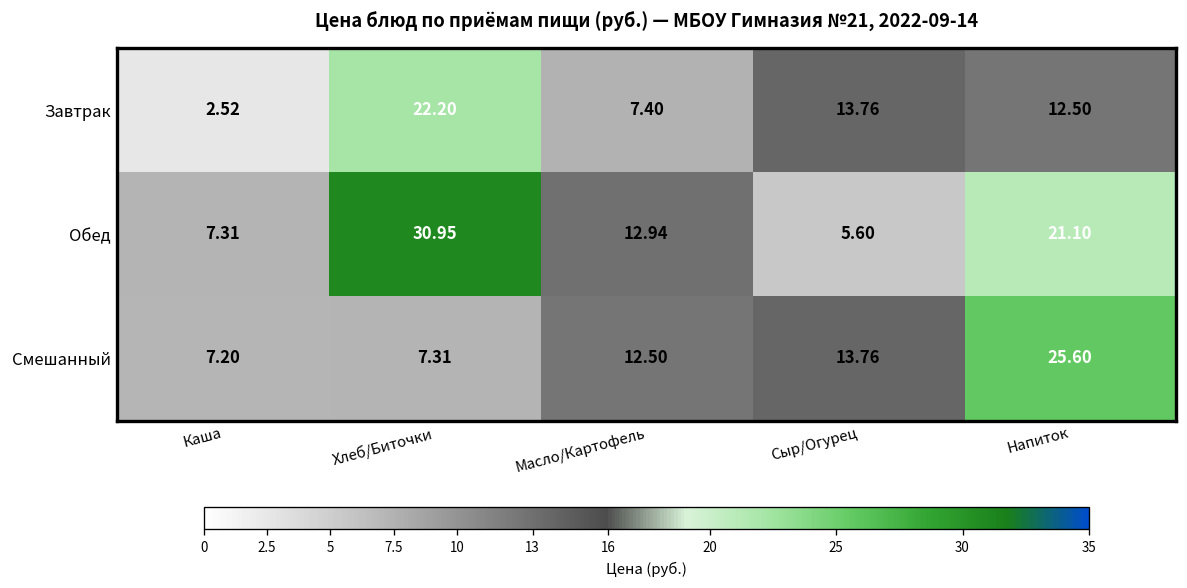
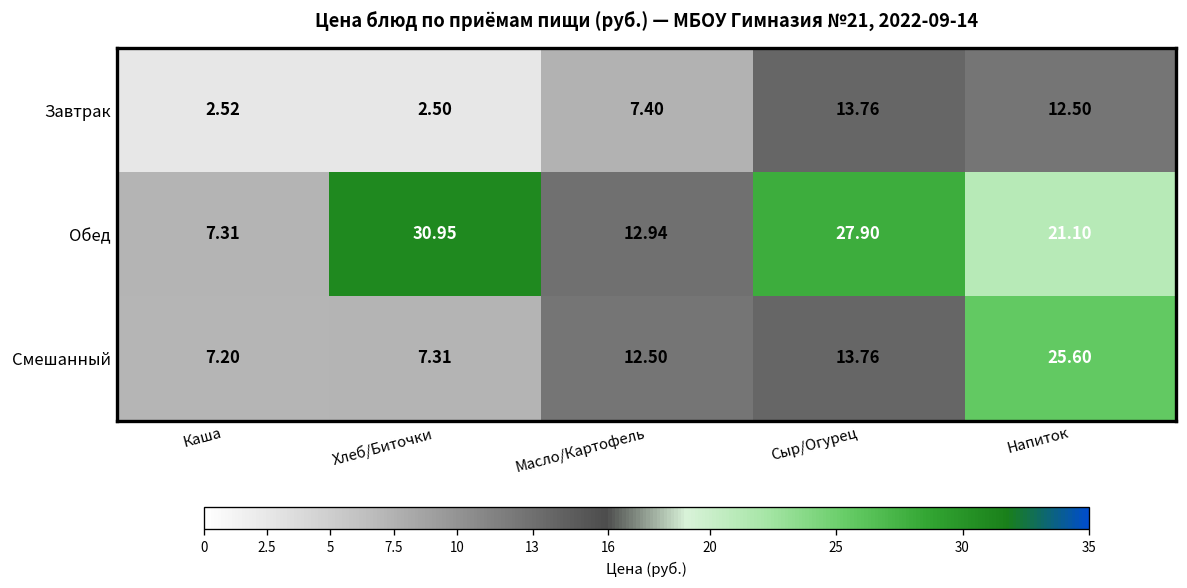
  {
    "Завтрак": {
      "Каша": 2.52,
-     "Хлеб/Биточки": 22.20,
+     "Хлеб/Биточки": 2.50,
      "Масло/Картофель": 7.40,
      "Сыр/Огурец": 13.76,
      "Напиток": 12.50
    },
    "Обед": {
      "Каша": 7.31,
      "Хлеб/Биточки": 30.95,
      "Масло/Картофель": 12.94,
-     "Сыр/Огурец": 5.60,
+     "Сыр/Огурец": 27.90,
      "Напиток": 21.10
    },
    "Смешанный": {
      "Каша": 7.20,
      "Хлеб/Биточки": 7.31,
      "Масло/Картофель": 12.50,
      "Сыр/Огурец": 13.76,
      "Напиток": 25.60
    }
  }
